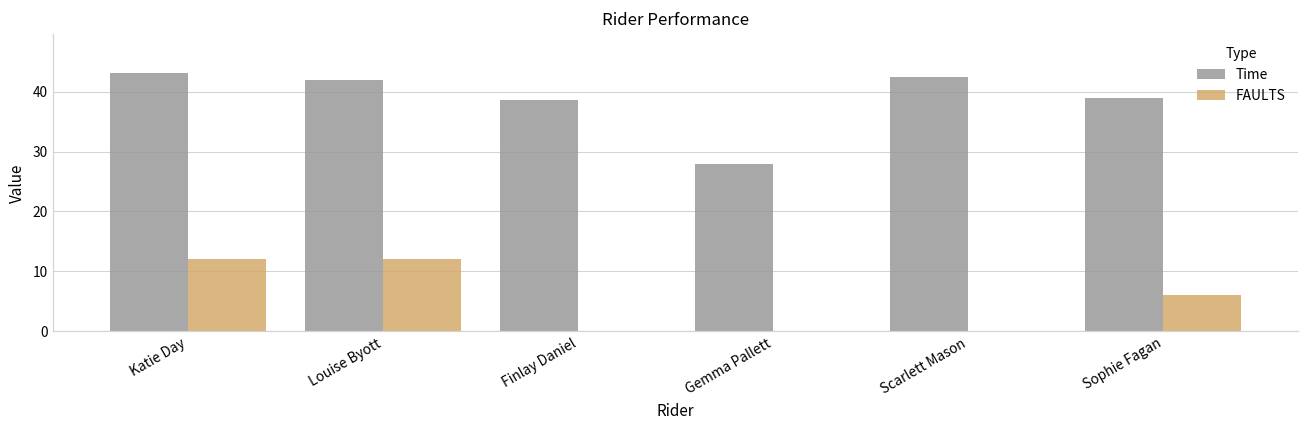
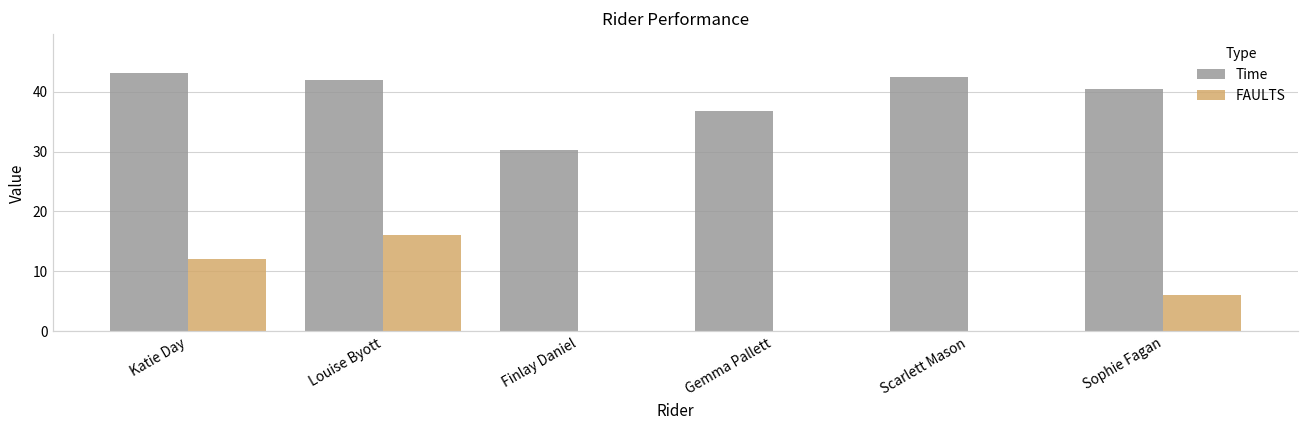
  {
    "Time": {
      "Katie Day": 43,
      "Louise Byott": 42,
-     "Finlay Daniel": 39,
-     "Gemma Pallett": 28,
+     "Finlay Daniel": 30,
+     "Gemma Pallett": 37,
      "Scarlett Mason": 43,
-     "Sophie Fagan": 39
+     "Sophie Fagan": 41
    },
    "FAULTS": {
      "Katie Day": 12,
-     "Louise Byott": 12,
+     "Louise Byott": 16,
      "Finlay Daniel": 0,
      "Gemma Pallett": 0,
      "Scarlett Mason": 0,
      "Sophie Fagan": 6
    }
  }
